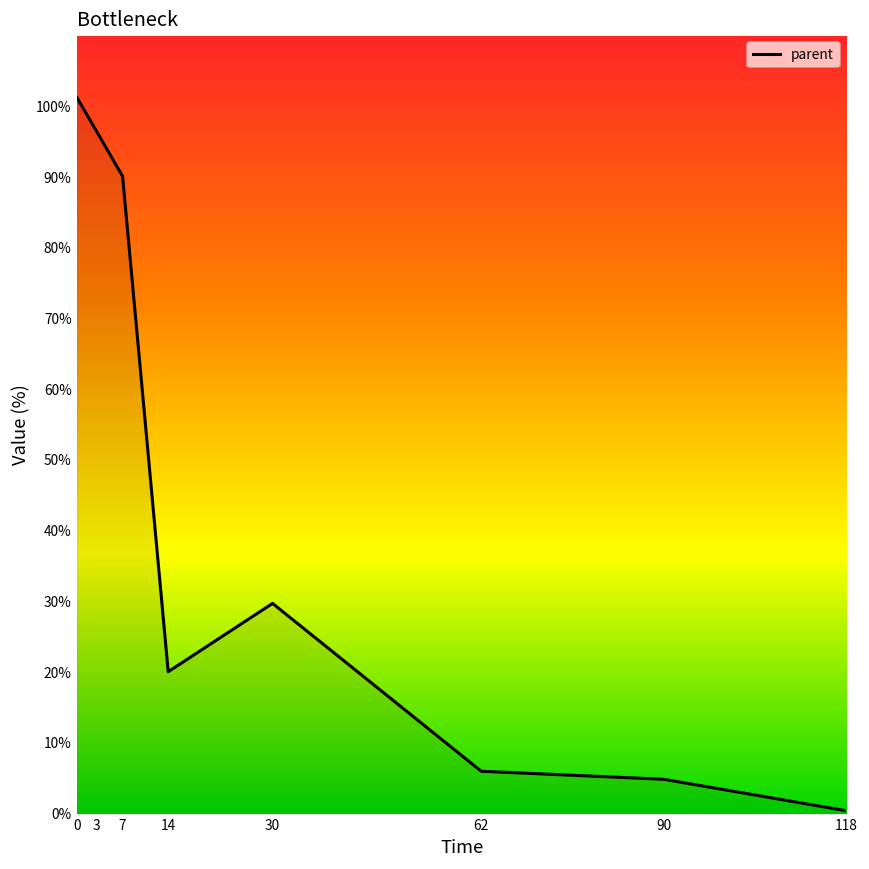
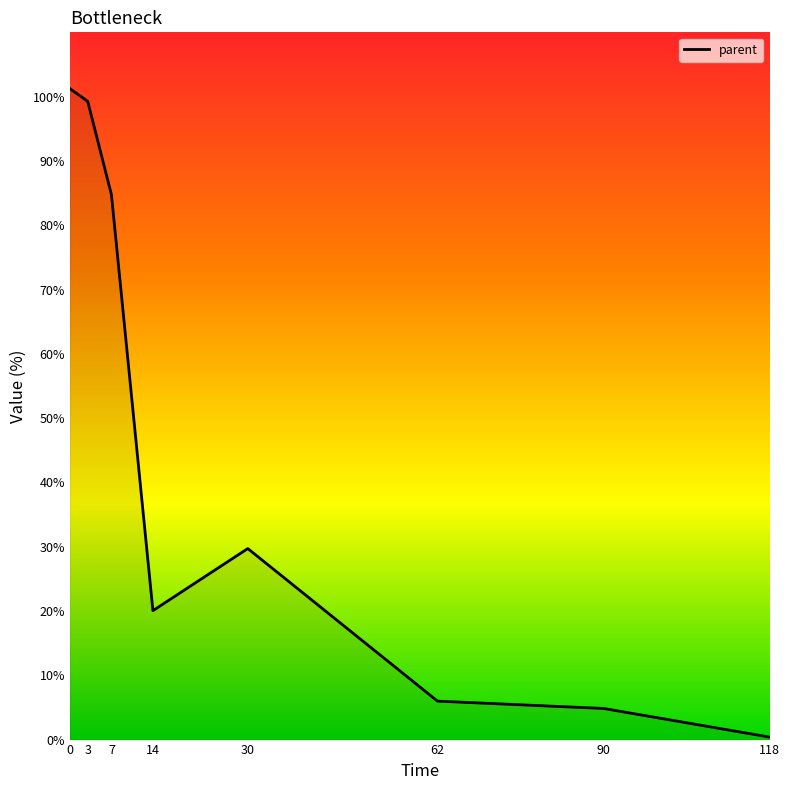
  {
    "0": "101%",
-   "3": "96%",
-   "7": "90%",
+   "3": "99%",
+   "7": "85%",
    "14": "20%",
    "30": "30%",
    "62": "6%",
    "90": "5%",
    "118": "0%"
  }
